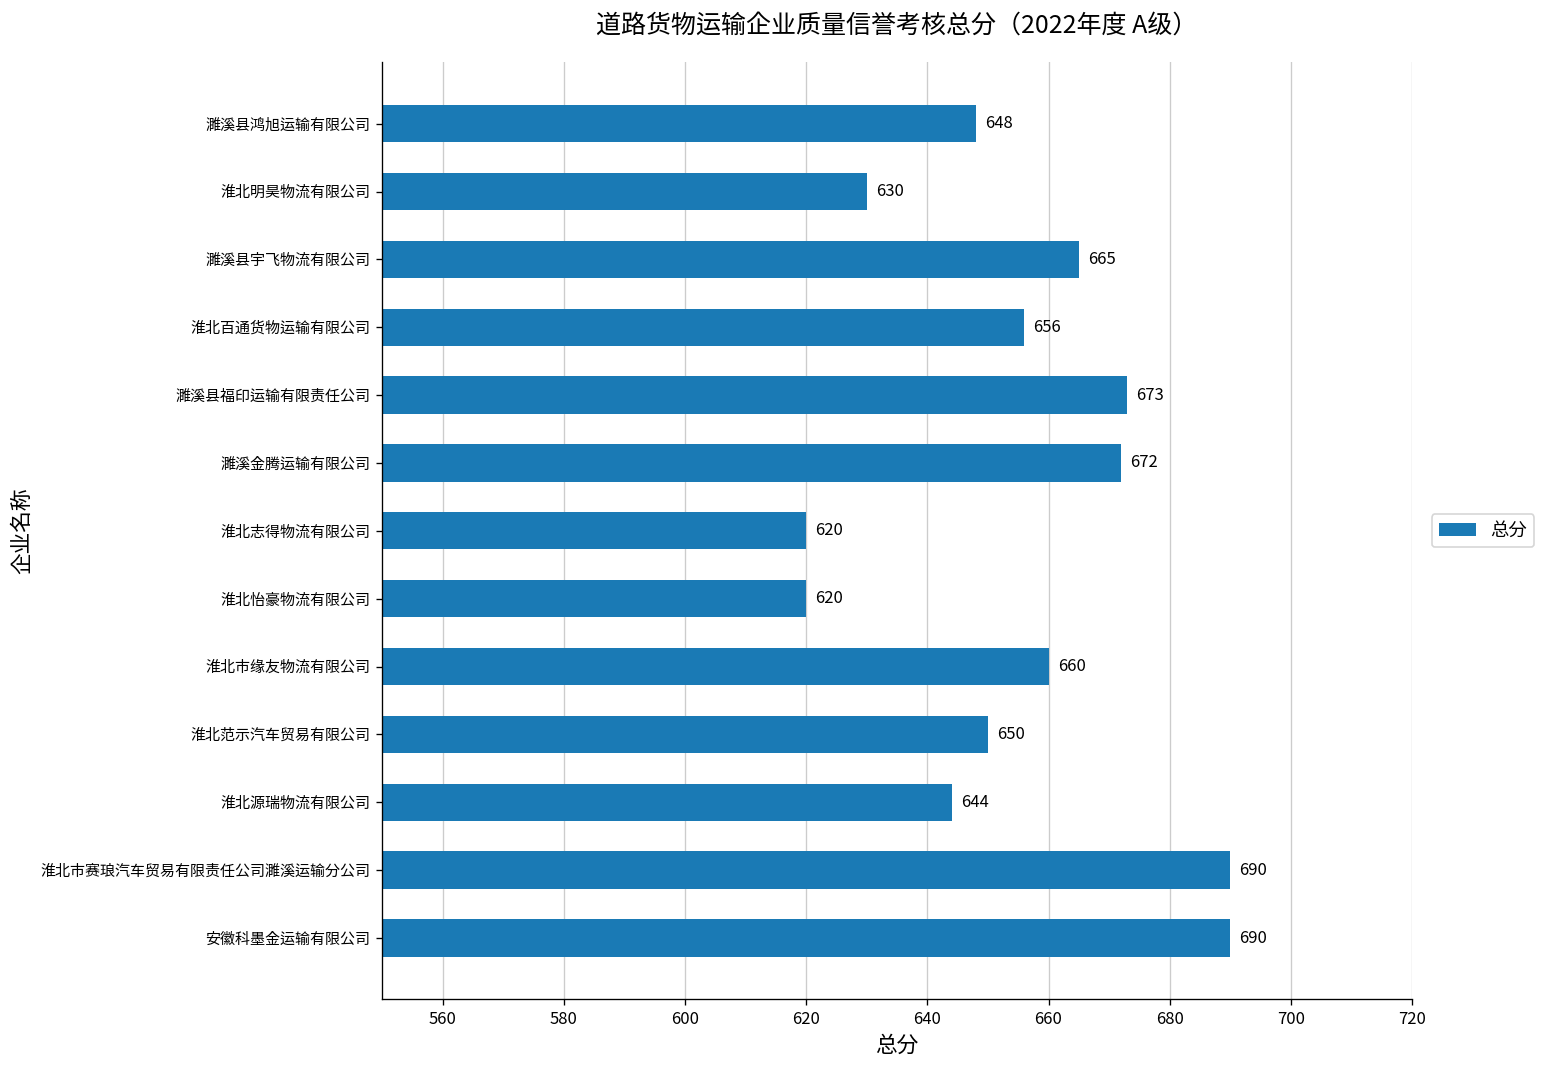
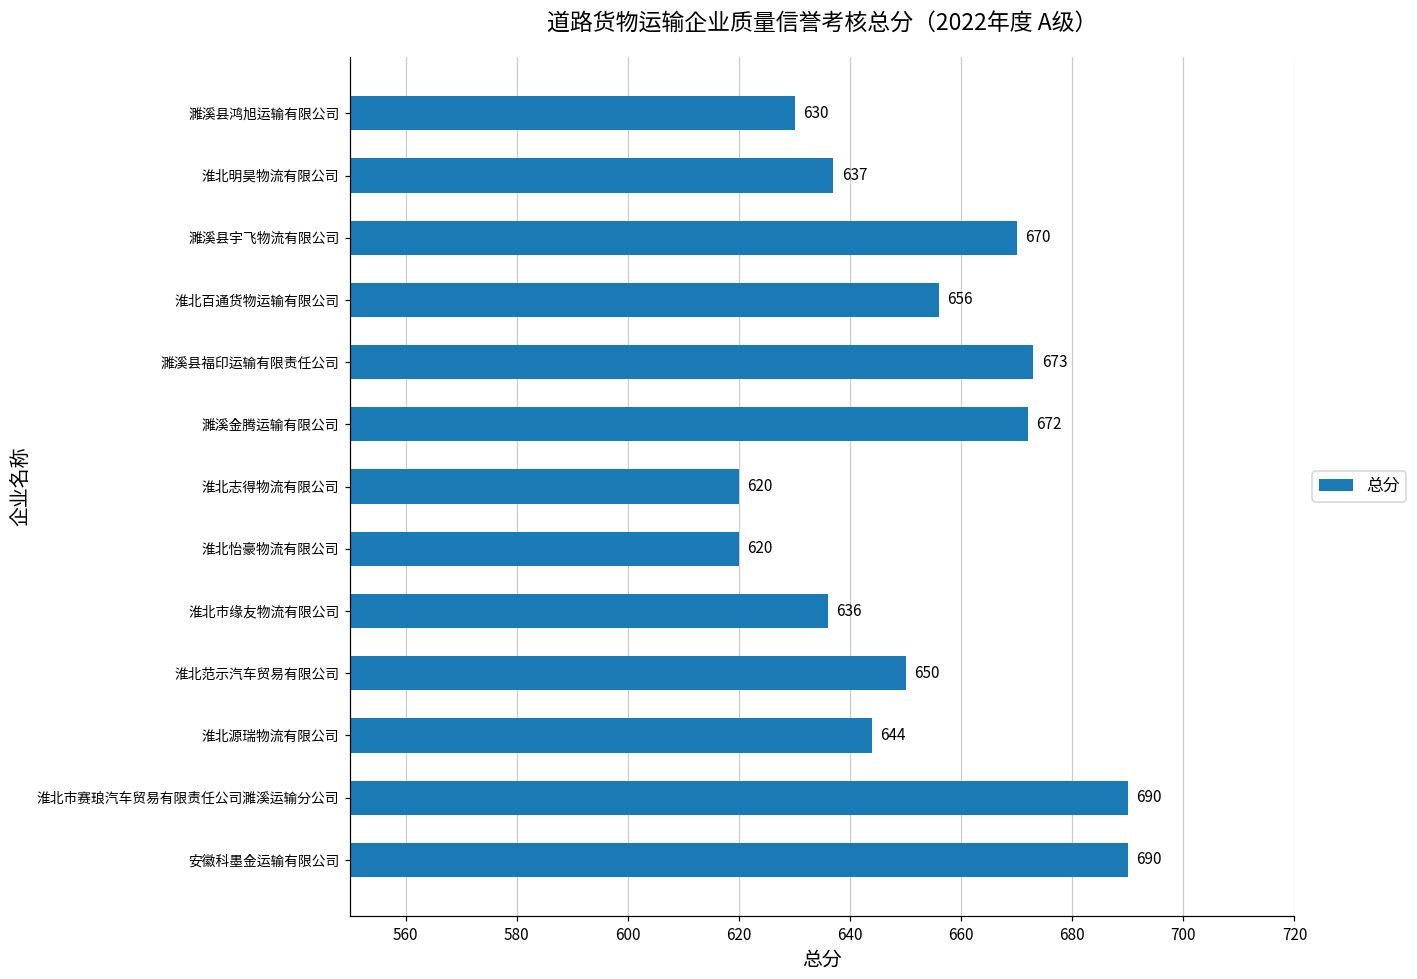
  {
-   "濉溪县鸿旭运输有限公司": 648,
-   "淮北明昊物流有限公司": 630,
-   "濉溪县宇飞物流有限公司": 665,
+   "濉溪县鸿旭运输有限公司": 630,
+   "淮北明昊物流有限公司": 637,
+   "濉溪县宇飞物流有限公司": 670,
    "淮北百通货物运输有限公司": 656,
    "濉溪县福印运输有限责任公司": 673,
    "濉溪金腾运输有限公司": 672,
    "淮北志得物流有限公司": 620,
    "淮北怡豪物流有限公司": 620,
-   "淮北市缘友物流有限公司": 660,
+   "淮北市缘友物流有限公司": 636,
    "淮北范示汽车贸易有限公司": 650,
    "淮北源瑞物流有限公司": 644,
    "淮北市赛琅汽车贸易有限责任公司濉溪运输分公司": 690,
    "安徽科墨金运输有限公司": 690
  }
